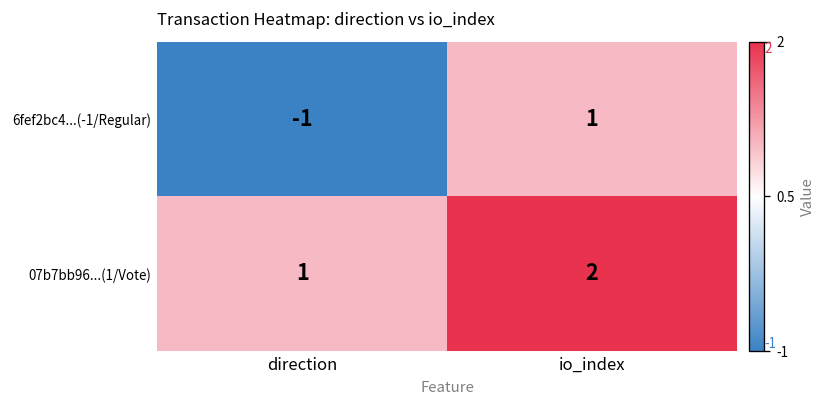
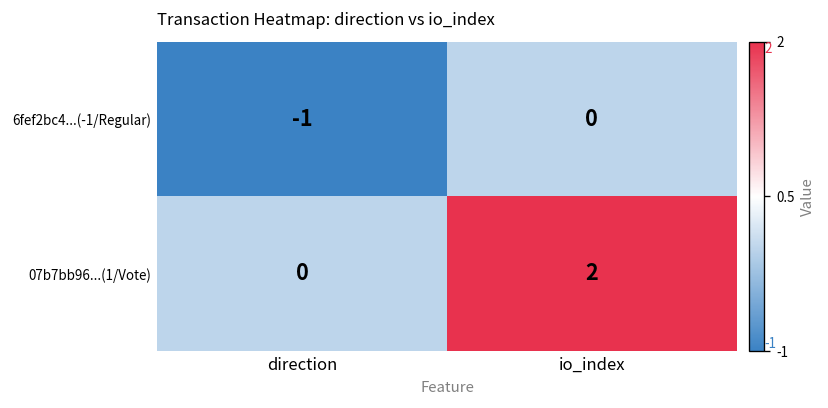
  {
    "6fef2bc4...(-1/Regular)": {
      "direction": -1,
-     "io_index": 1
+     "io_index": 0
    },
    "07b7bb96...(1/Vote)": {
-     "direction": 1,
+     "direction": 0,
      "io_index": 2
    }
  }
